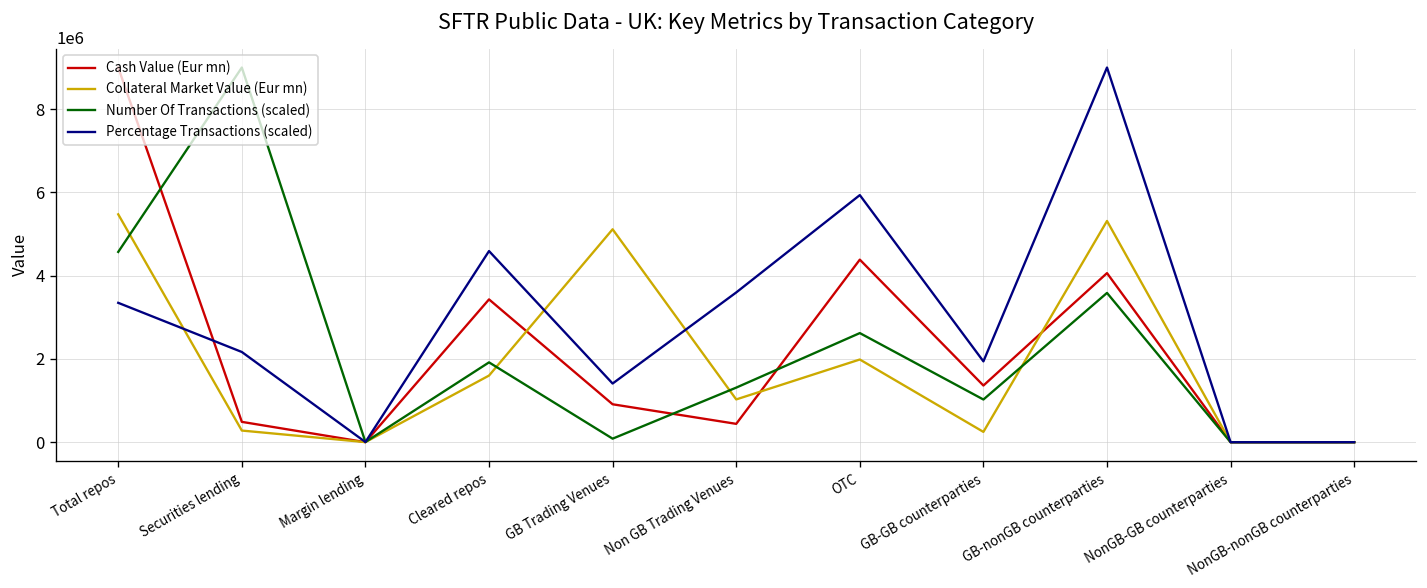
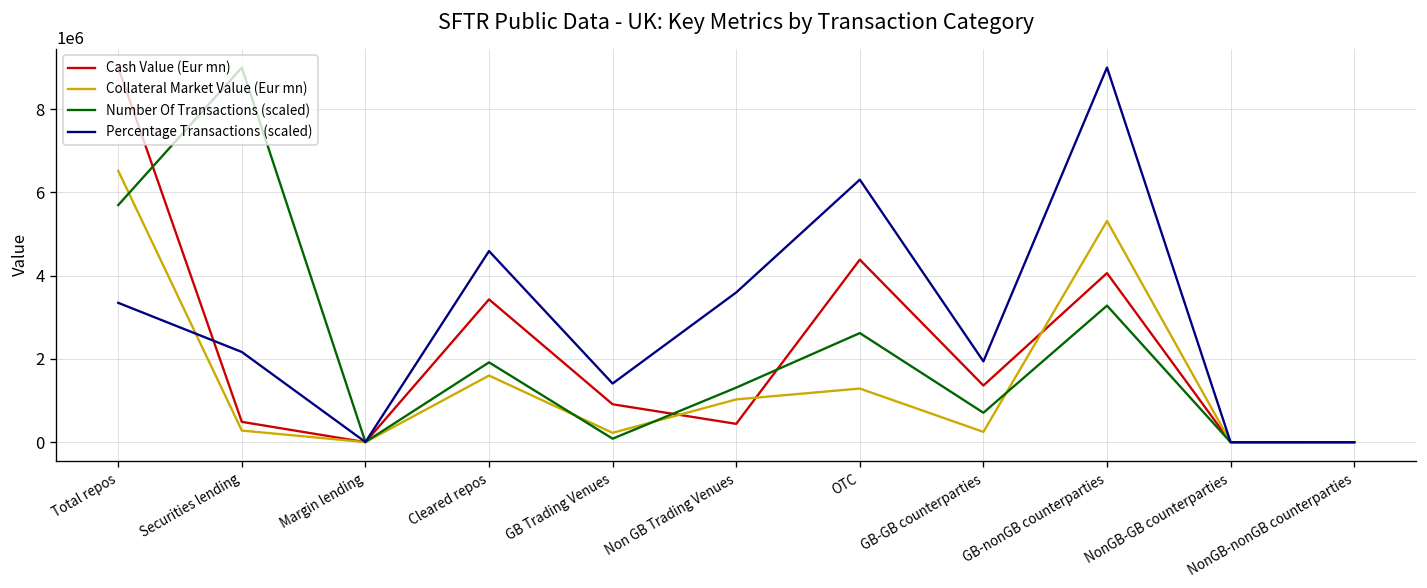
  {
    "Cash Value (Eur mn)": {
      "Securities lending": 500000,
      "Cleared repos": 3400000,
      "GB Trading Venues": 900000,
      "Non GB Trading Venues": 400000,
      "OTC": 4400000,
      "GB-GB counterparties": 1400000,
      "GB-nonGB counterparties": 4100000
    },
    "Collateral Market Value (Eur mn)": {
-     "Total repos": 5500000,
+     "Total repos": 6500000,
      "Securities lending": 300000,
      "Cleared repos": 1600000,
-     "GB Trading Venues": 5100000,
+     "GB Trading Venues": 200000,
      "Non GB Trading Venues": 1000000,
-     "OTC": 2000000,
+     "OTC": 1300000,
      "GB-GB counterparties": 200000,
      "GB-nonGB counterparties": 5300000
    },
    "Number Of Transactions (scaled)": {
-     "Total repos": 4600000,
+     "Total repos": 5700000,
      "Cleared repos": 1900000,
      "GB Trading Venues": 100000,
      "Non GB Trading Venues": 1300000,
      "OTC": 2600000,
-     "GB-GB counterparties": 1000000,
-     "GB-nonGB counterparties": 3600000
+     "GB-GB counterparties": 700000,
+     "GB-nonGB counterparties": 3300000
    },
    "Percentage Transactions (scaled)": {
      "Total repos": 3300000,
      "Securities lending": 2200000,
      "Cleared repos": 4600000,
      "GB Trading Venues": 1400000,
      "Non GB Trading Venues": 3600000,
-     "OTC": 5900000,
+     "OTC": 6300000,
      "GB-GB counterparties": 1900000,
      "GB-nonGB counterparties": 9000000
    }
  }
